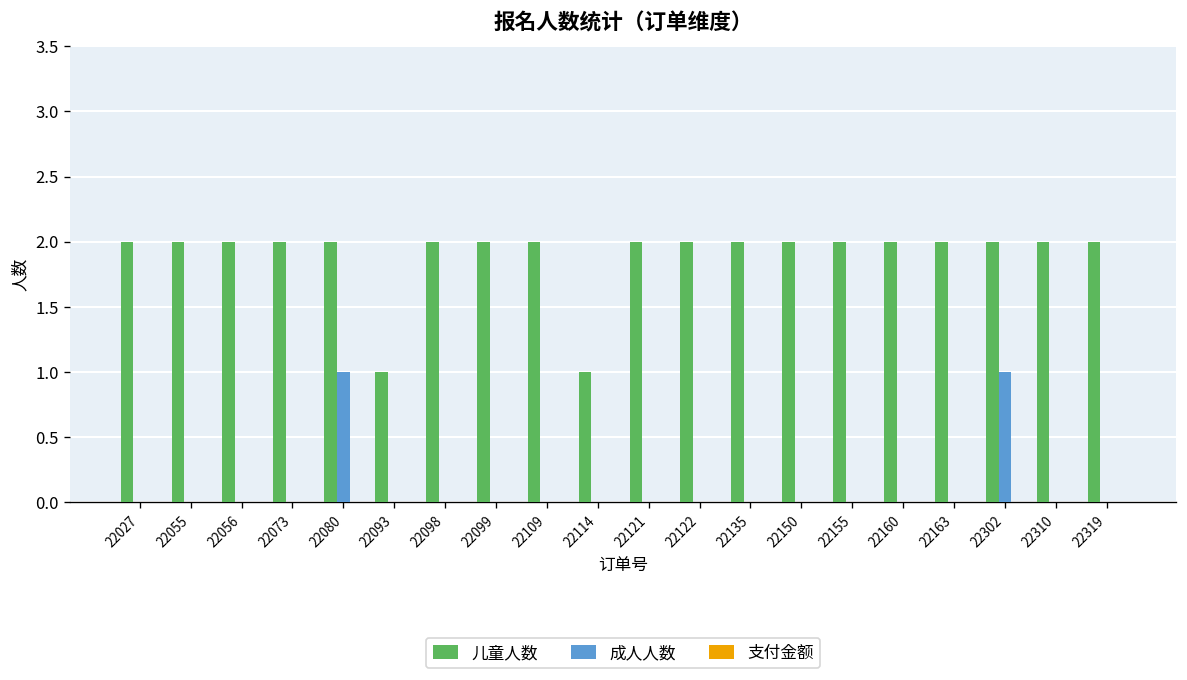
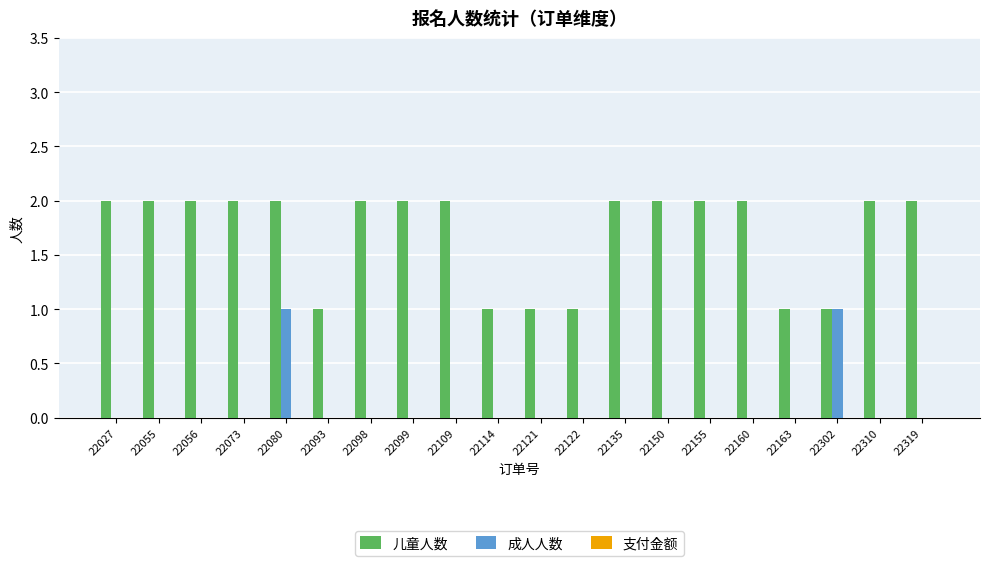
  {
    "儿童人数": {
      "22027": 2,
      "22055": 2,
      "22056": 2,
      "22073": 2,
      "22080": 2,
      "22093": 1,
      "22098": 2,
      "22099": 2,
      "22109": 2,
      "22114": 1,
-     "22121": 2,
-     "22122": 2,
+     "22121": 1,
+     "22122": 1,
      "22135": 2,
      "22150": 2,
      "22155": 2,
      "22160": 2,
-     "22163": 2,
-     "22302": 2,
+     "22163": 1,
+     "22302": 1,
      "22310": 2,
      "22319": 2
    },
    "成人人数": {
      "22027": 0,
      "22055": 0,
      "22056": 0,
      "22073": 0,
      "22080": 1,
      "22093": 0,
      "22098": 0,
      "22099": 0,
      "22109": 0,
      "22114": 0,
      "22121": 0,
      "22122": 0,
      "22135": 0,
      "22150": 0,
      "22155": 0,
      "22160": 0,
      "22163": 0,
      "22302": 1,
      "22310": 0,
      "22319": 0
    },
    "支付金额": {
      "22027": 0,
      "22055": 0,
      "22056": 0,
      "22073": 0,
      "22080": 0,
      "22093": 0,
      "22098": 0,
      "22099": 0,
      "22109": 0,
      "22114": 0,
      "22121": 0,
      "22122": 0,
      "22135": 0,
      "22150": 0,
      "22155": 0,
      "22160": 0,
      "22163": 0,
      "22302": 0,
      "22310": 0,
      "22319": 0
    }
  }
